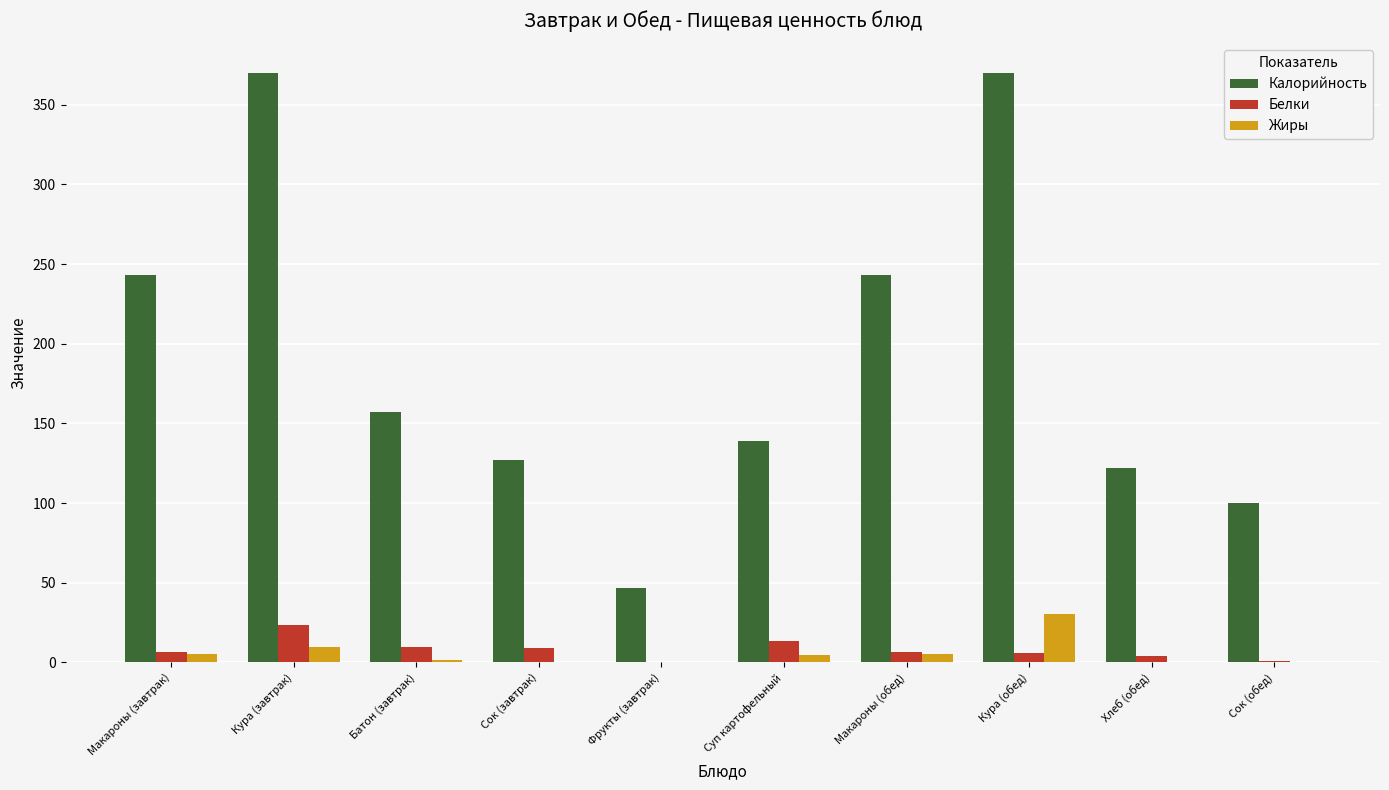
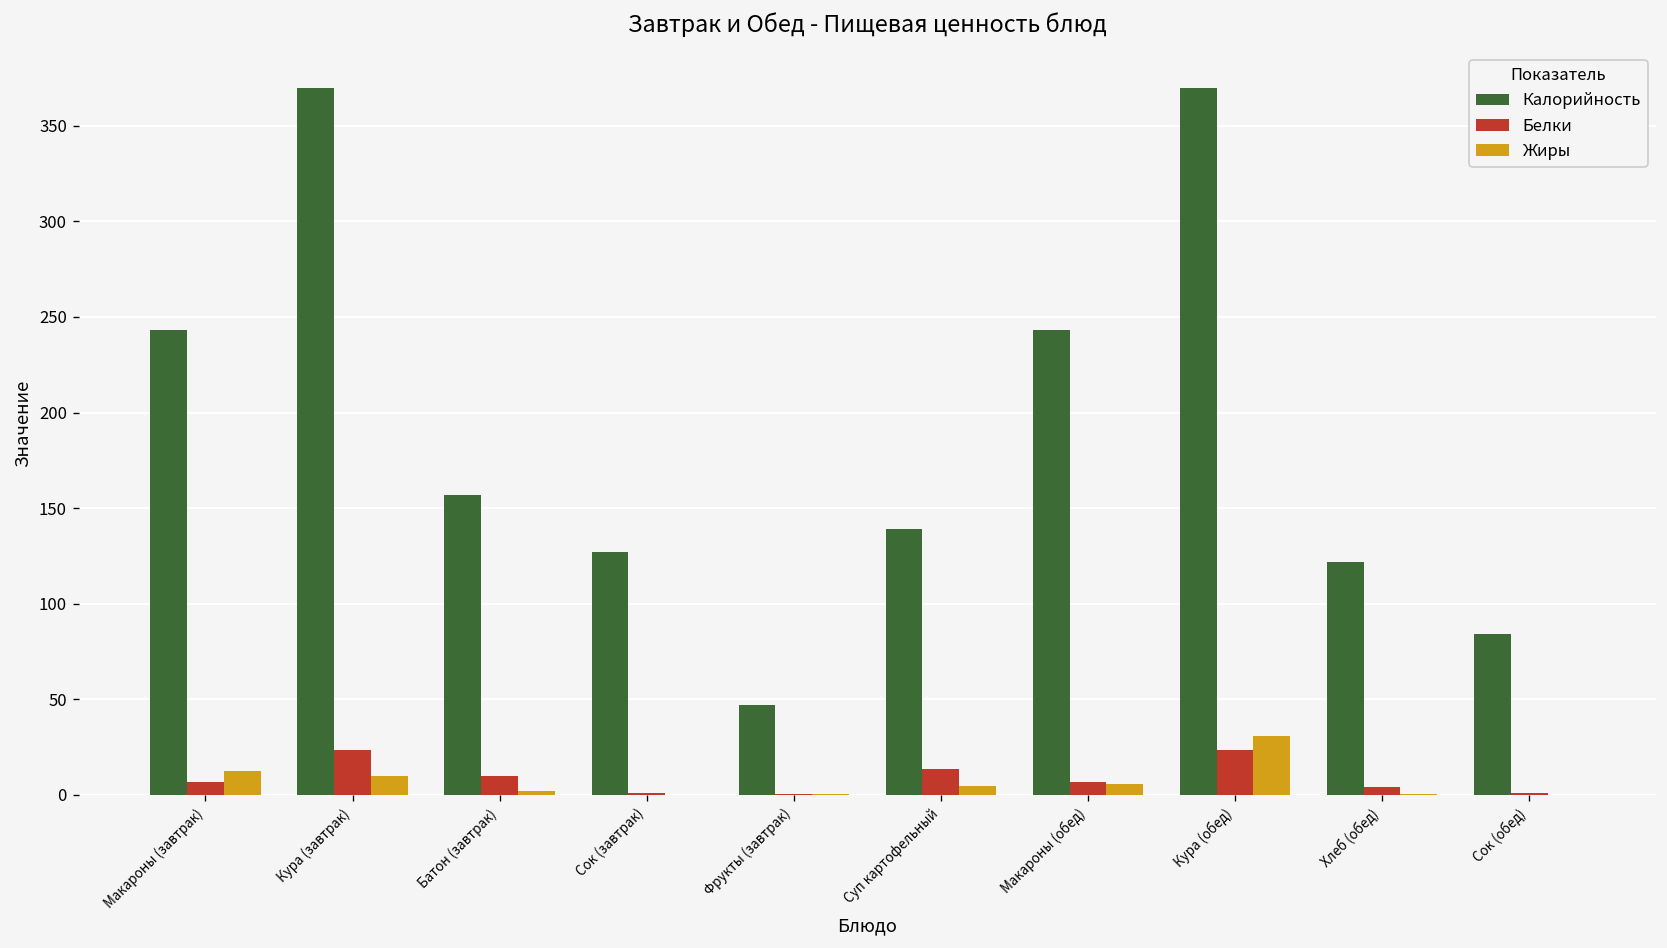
  {
    "Калорийность": {
      "Макароны (завтрак)": 243,
      "Кура (завтрак)": 370,
      "Батон (завтрак)": 157,
      "Сок (завтрак)": 127,
      "Фрукты (завтрак)": 47,
      "Суп картофельный": 139,
      "Макароны (обед)": 243,
      "Кура (обед)": 370,
      "Хлеб (обед)": 122,
-     "Сок (обед)": 100
+     "Сок (обед)": 84
    },
    "Белки": {
      "Макароны (завтрак)": 7,
      "Кура (завтрак)": 23,
      "Батон (завтрак)": 10,
-     "Сок (завтрак)": 9,
+     "Сок (завтрак)": 1,
      "Суп картофельный": 14,
      "Макароны (обед)": 7,
-     "Кура (обед)": 6,
+     "Кура (обед)": 23,
      "Хлеб (обед)": 4
    },
    "Жиры": {
-     "Макароны (завтрак)": 6,
+     "Макароны (завтрак)": 13,
      "Кура (завтрак)": 10,
      "Батон (завтрак)": 2,
      "Суп картофельный": 5,
      "Макароны (обед)": 6,
      "Кура (обед)": 31,
      "Сок (обед)": 0
    }
  }
